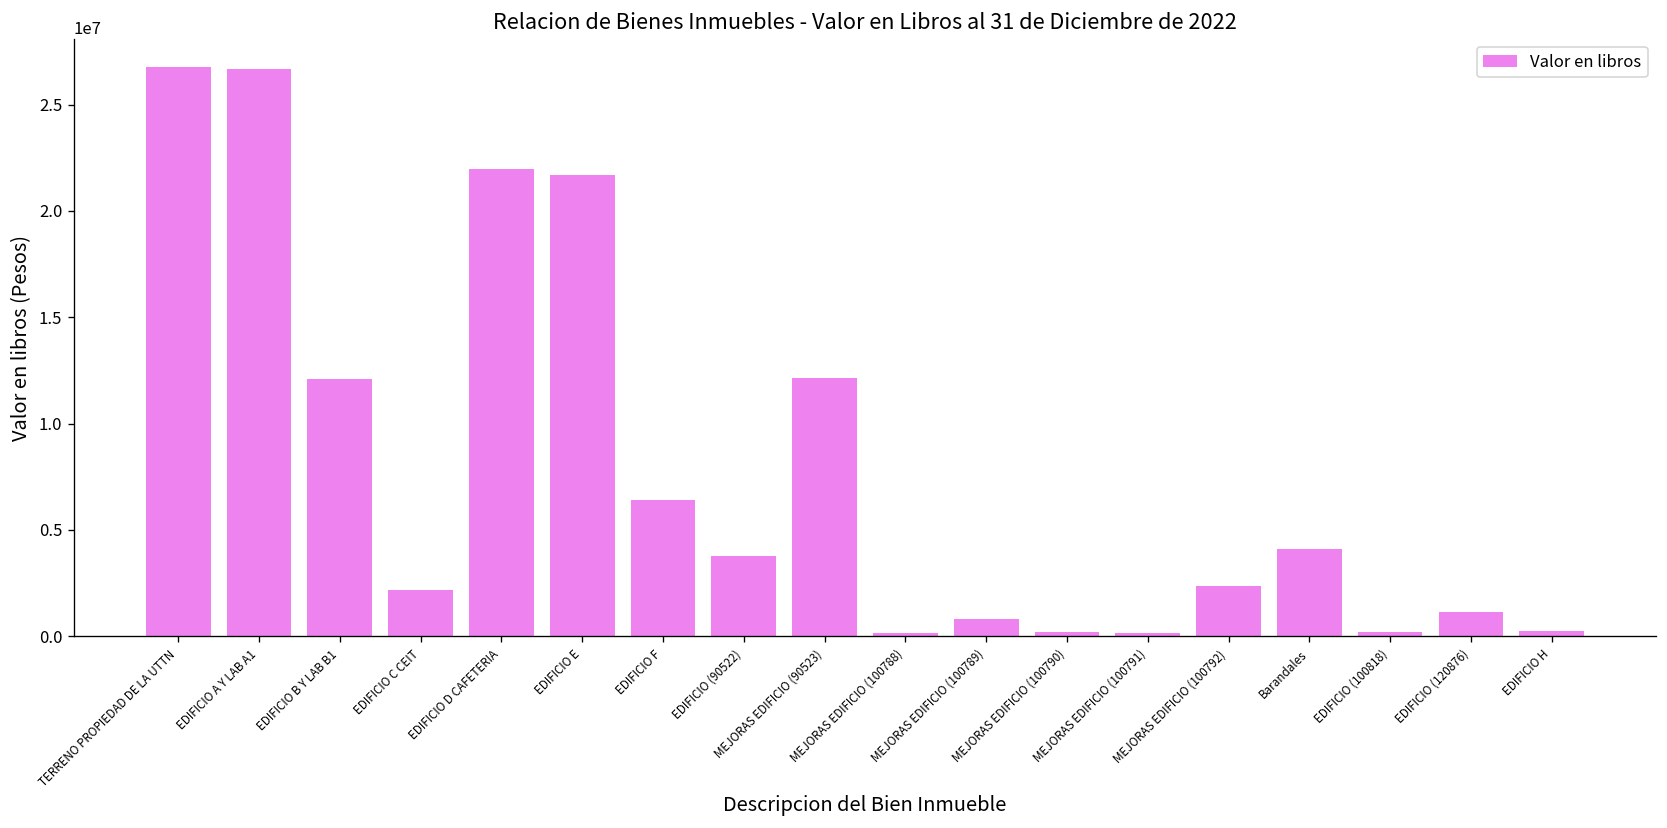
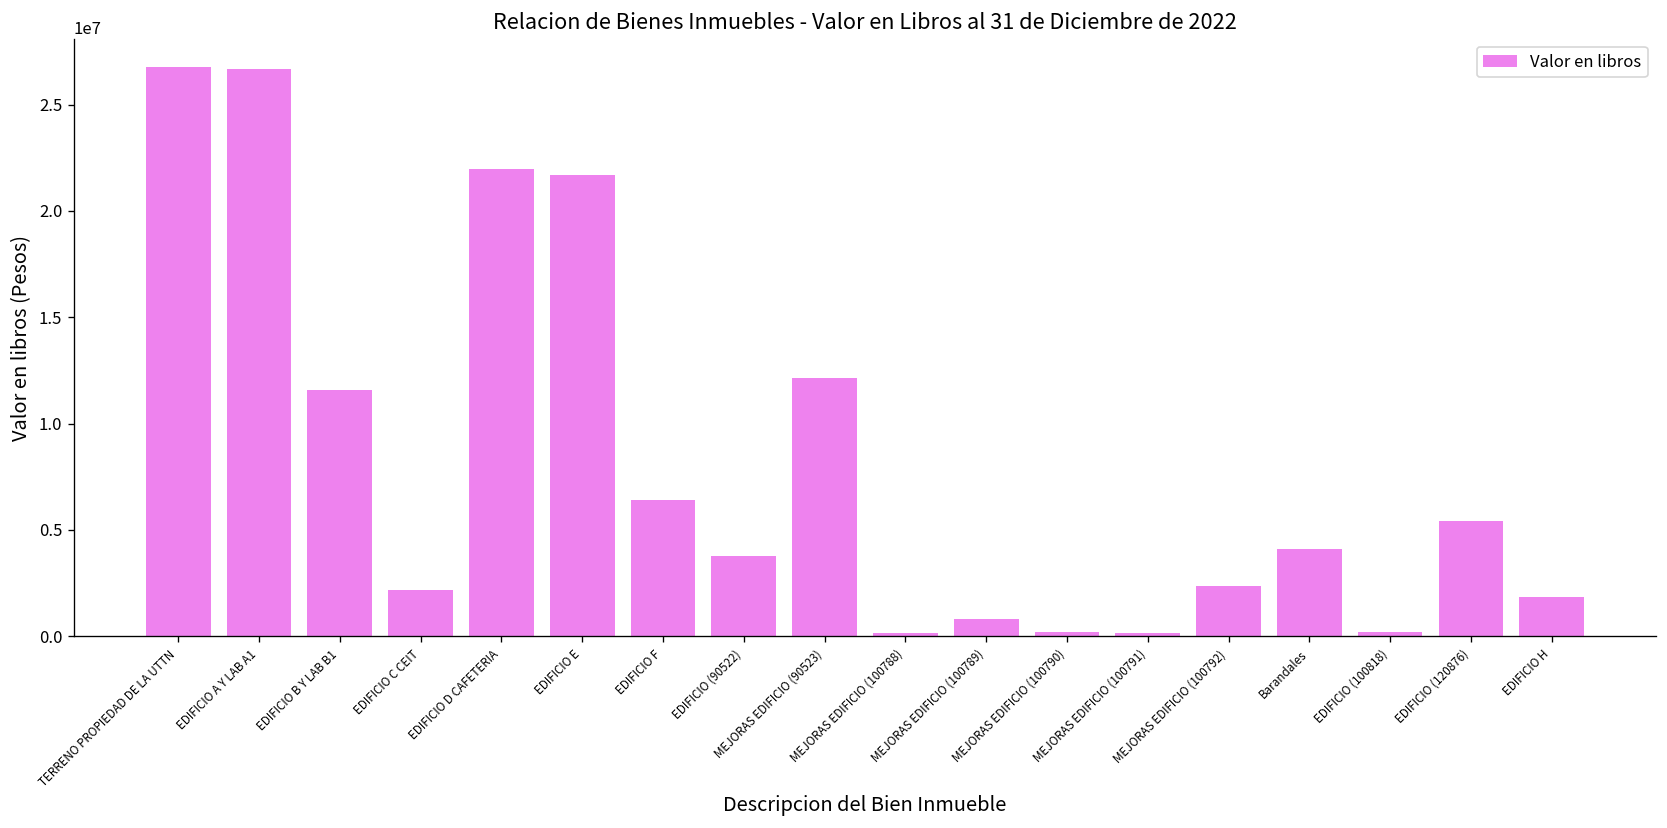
  {
    "TERRENO PROPIEDAD DE LA UTTN": 26800000,
    "EDIFICIO A Y LAB A1": 26700000,
-   "EDIFICIO B Y LAB B1": 12100000,
+   "EDIFICIO B Y LAB B1": 11600000,
    "EDIFICIO C CEIT": 2200000,
    "EDIFICIO D CAFETERIA": 22000000,
    "EDIFICIO E": 21700000,
    "EDIFICIO F": 6400000,
    "EDIFICIO (90522)": 3800000,
    "MEJORAS EDIFICIO (90523)": 12100000,
    "MEJORAS EDIFICIO (100788)": 200000,
    "MEJORAS EDIFICIO (100789)": 800000,
    "MEJORAS EDIFICIO (100790)": 200000,
    "MEJORAS EDIFICIO (100791)": 200000,
    "MEJORAS EDIFICIO (100792)": 2400000,
    "Barandales": 4100000,
    "EDIFICIO (100818)": 200000,
-   "EDIFICIO (120876)": 1100000,
-   "EDIFICIO H": 200000
+   "EDIFICIO (120876)": 5400000,
+   "EDIFICIO H": 1800000
  }
